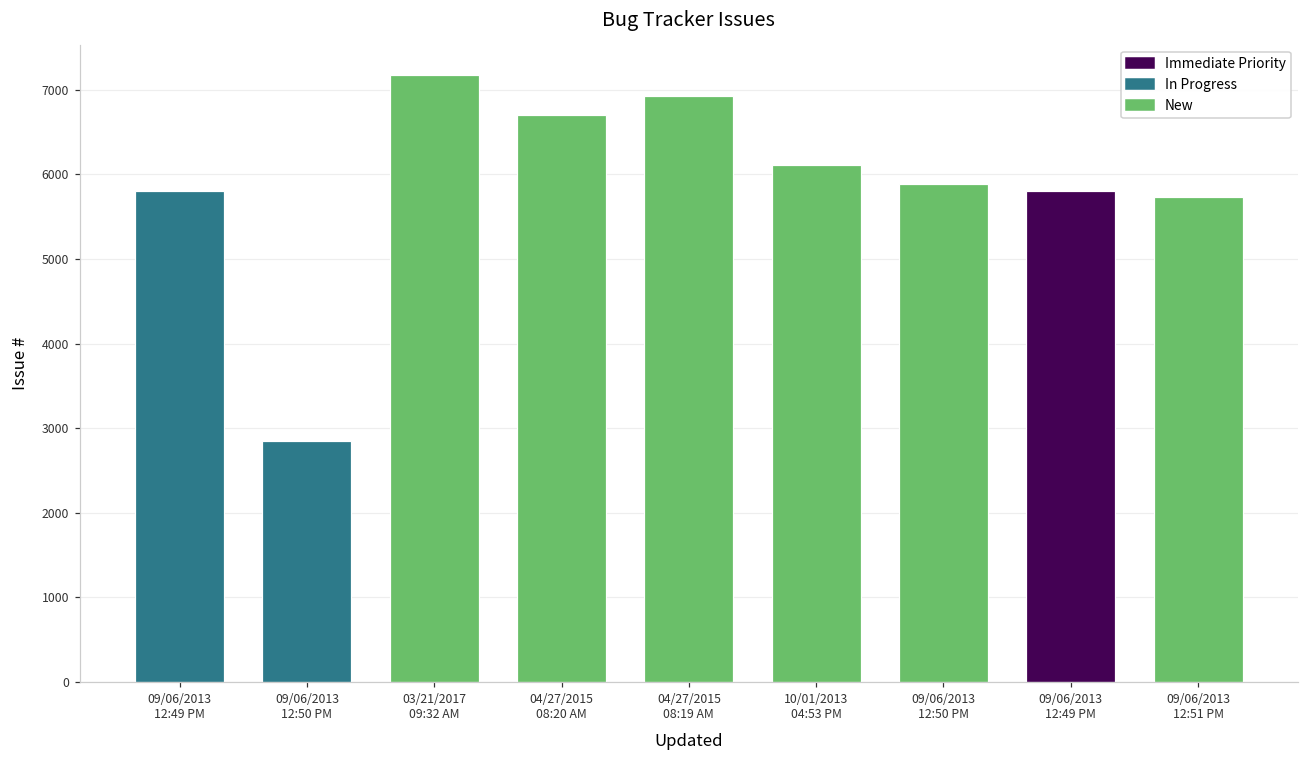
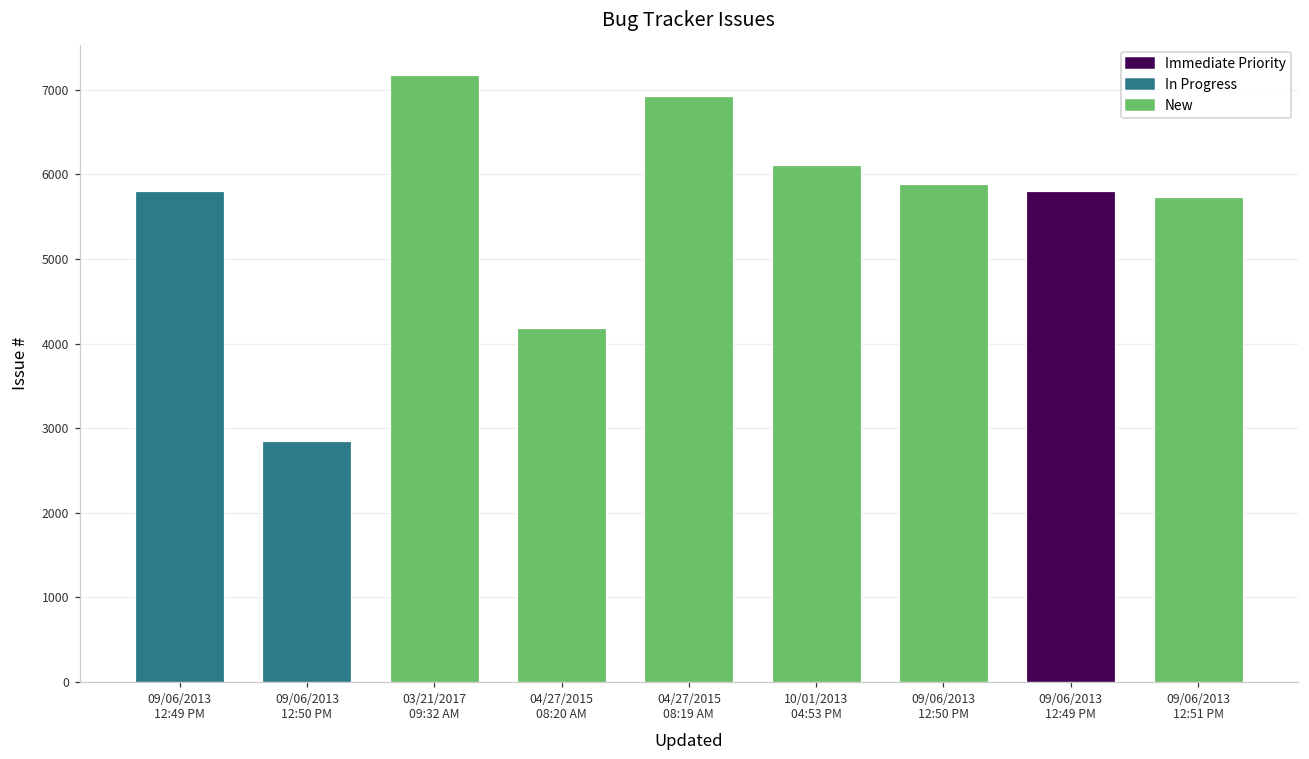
  {
    "03/21/2017 09:32 AM": 7200,
-   "04/27/2015 08:20 AM": 6700,
+   "04/27/2015 08:20 AM": 4200,
    "04/27/2015 08:19 AM": 6900,
    "10/01/2013 04:53 PM": 6100,
    "09/06/2013 12:51 PM": 5700
  }
